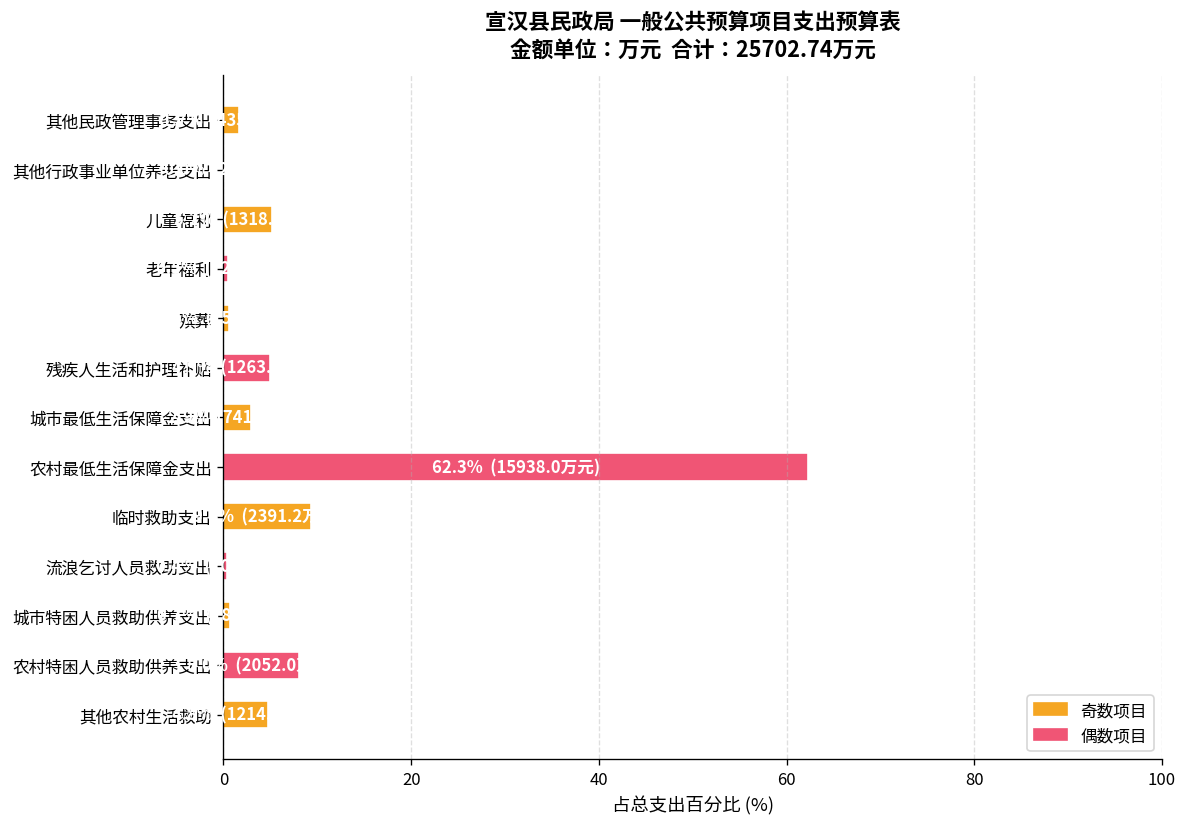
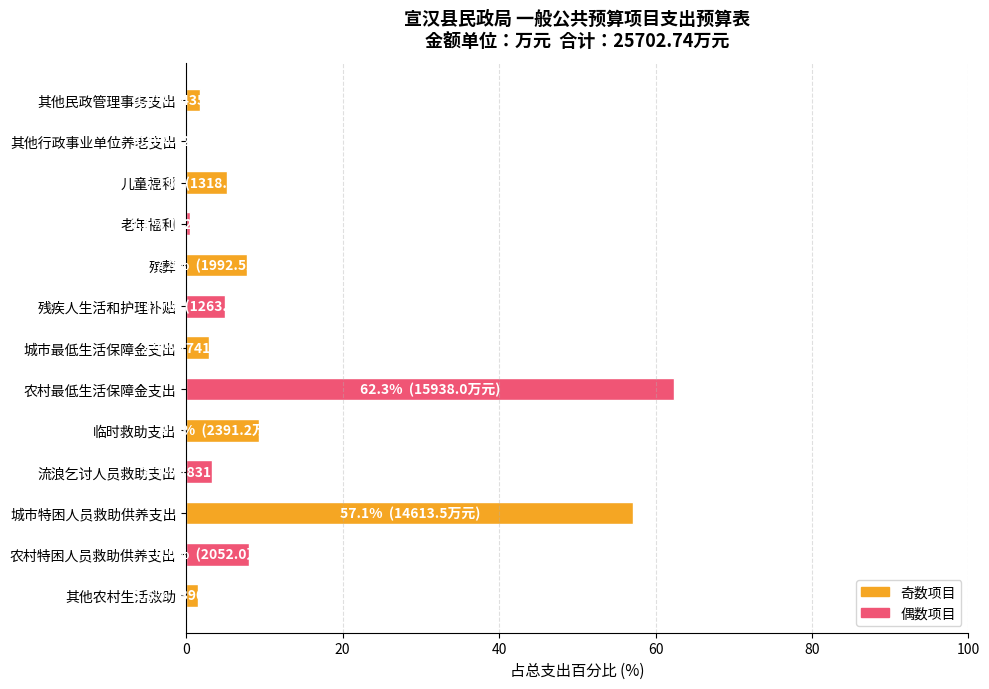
  {
    "其他民政管理事务支出": 2,
    "儿童福利": 5,
    "老年福利": 0,
-   "殡葬": 1,
+   "殡葬": 8,
    "残疾人生活和护理补贴": 5,
    "城市最低生活保障金支出": 3,
-   "流浪乞讨人员救助支出": 0,
-   "城市特困人员救助供养支出": 1,
-   "其他农村生活救助": 5
+   "流浪乞讨人员救助支出": 3,
+   "城市特困人员救助供养支出": 57,
+   "其他农村生活救助": 2
  }
